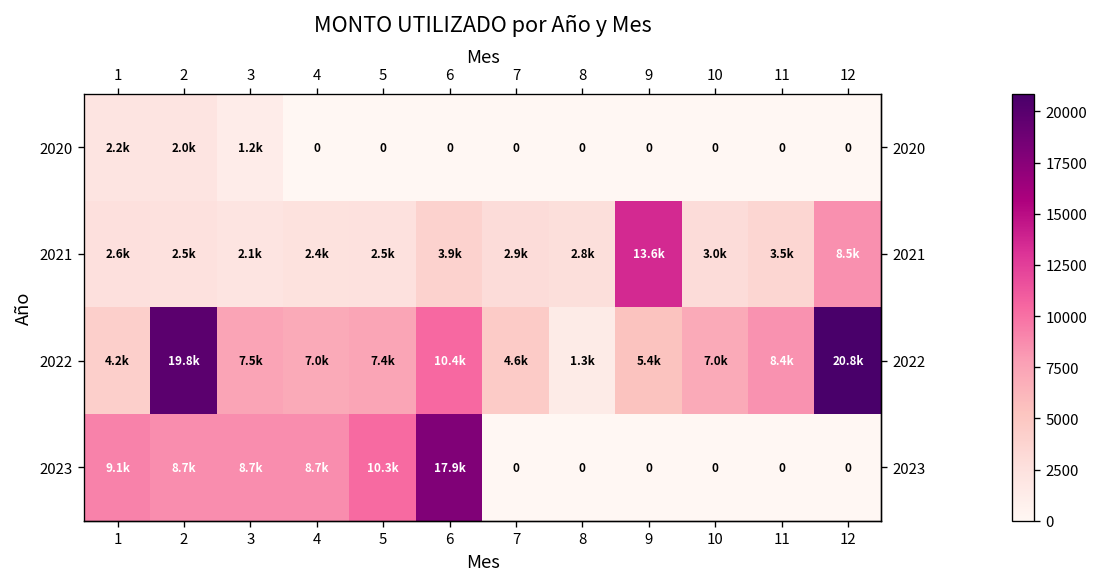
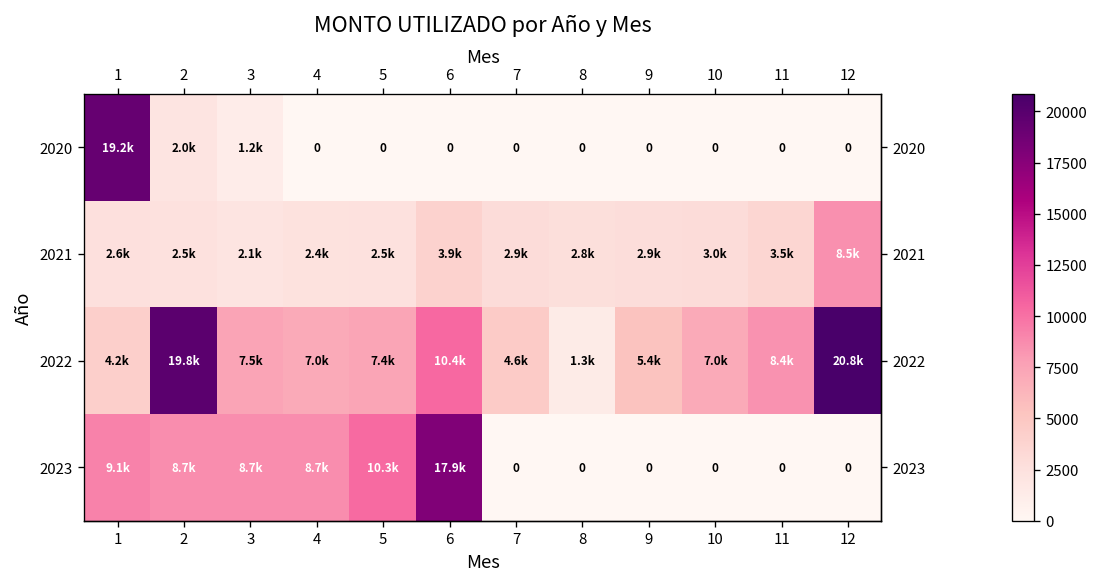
  {
    "2020": {
-     "1": "2.2k"
+     "1": "19.2k"
    },
    "2021": {
-     "9": "13.6k"
+     "9": "2.9k"
    }
  }
